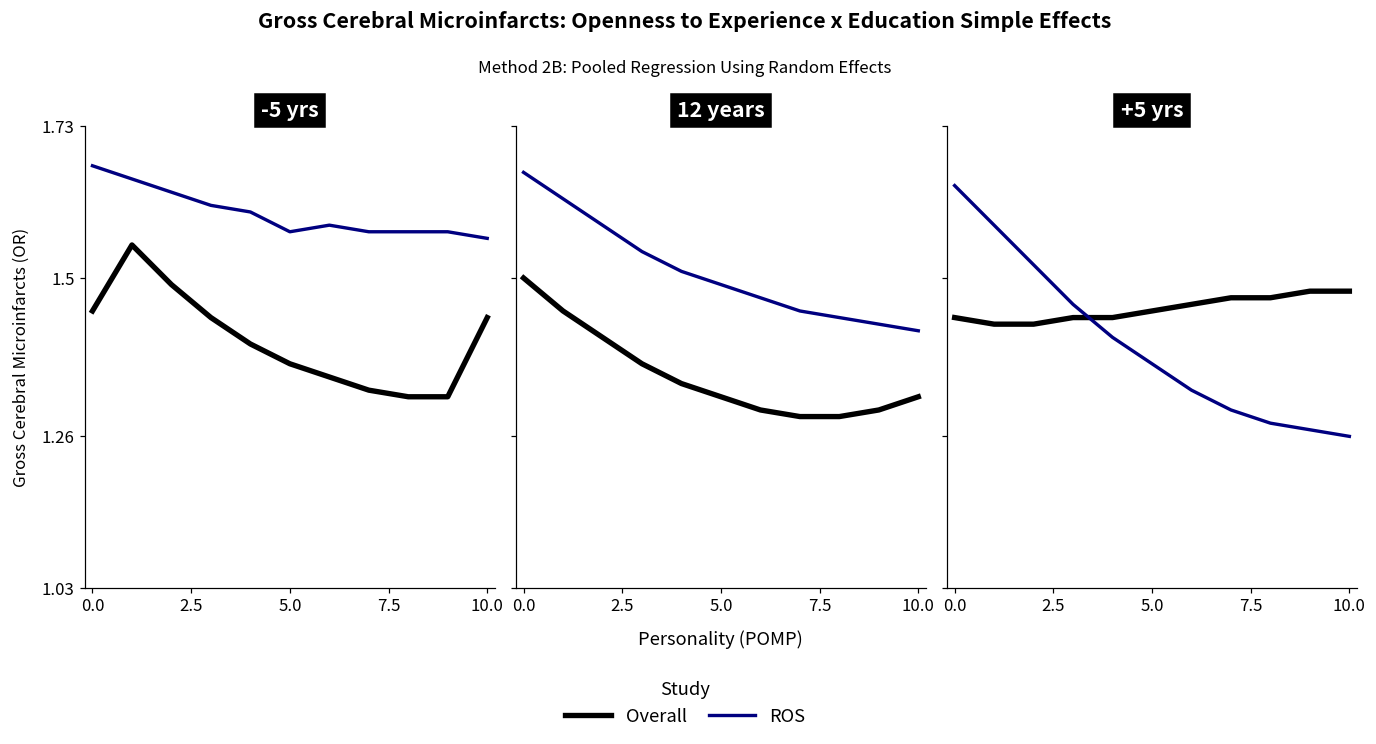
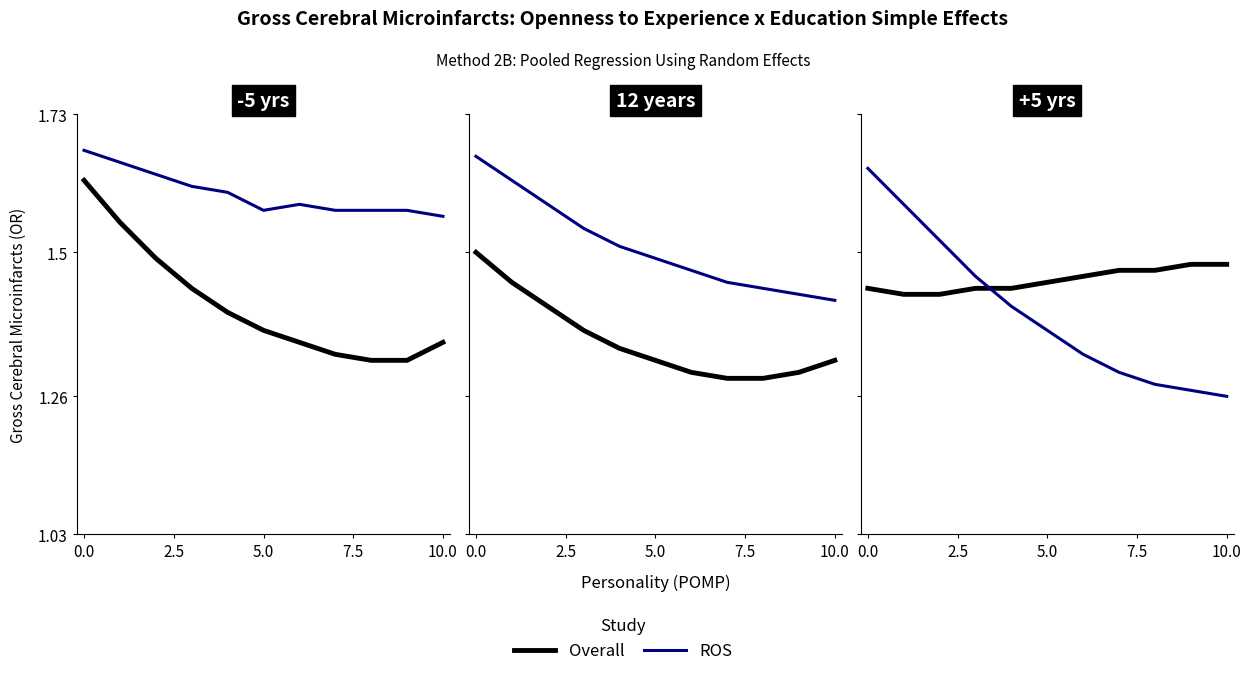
  {
    "-5 yrs": {
      "Overall": {
-       "0.0": 1.45,
+       "0.0": 1.62,
        "5.0": 1.37,
-       "10.0": 1.44
+       "10.0": 1.35
      },
      "ROS": {
        "0.0": 1.67,
        "5.0": 1.57,
        "10.0": 1.56
      }
    }
  }
